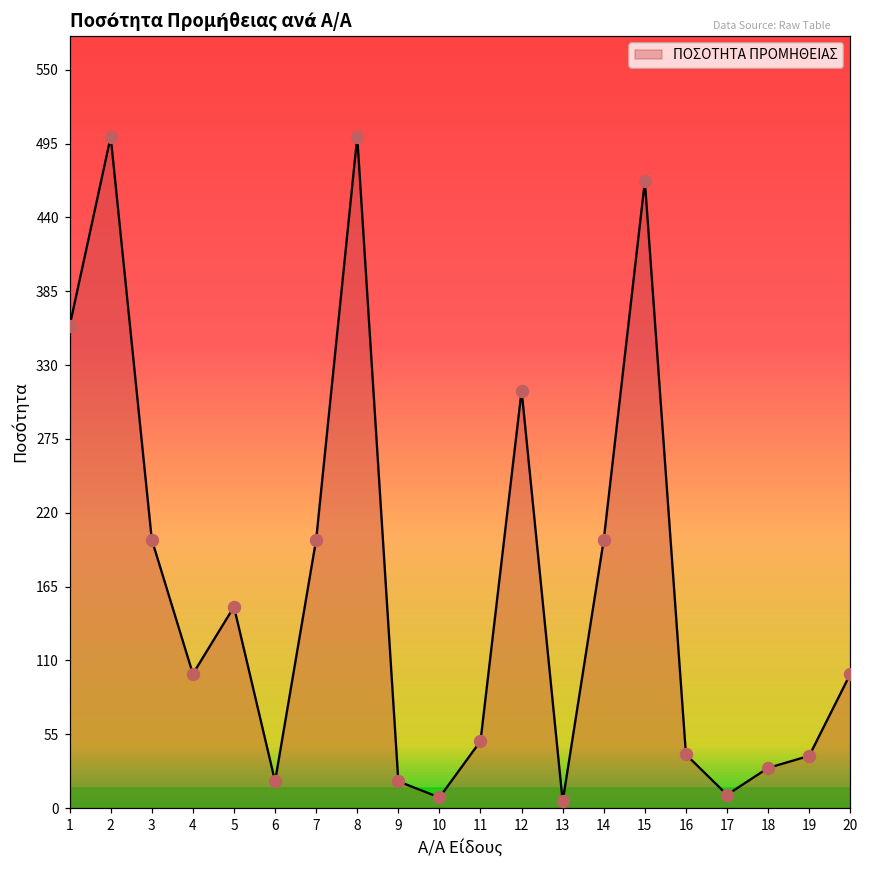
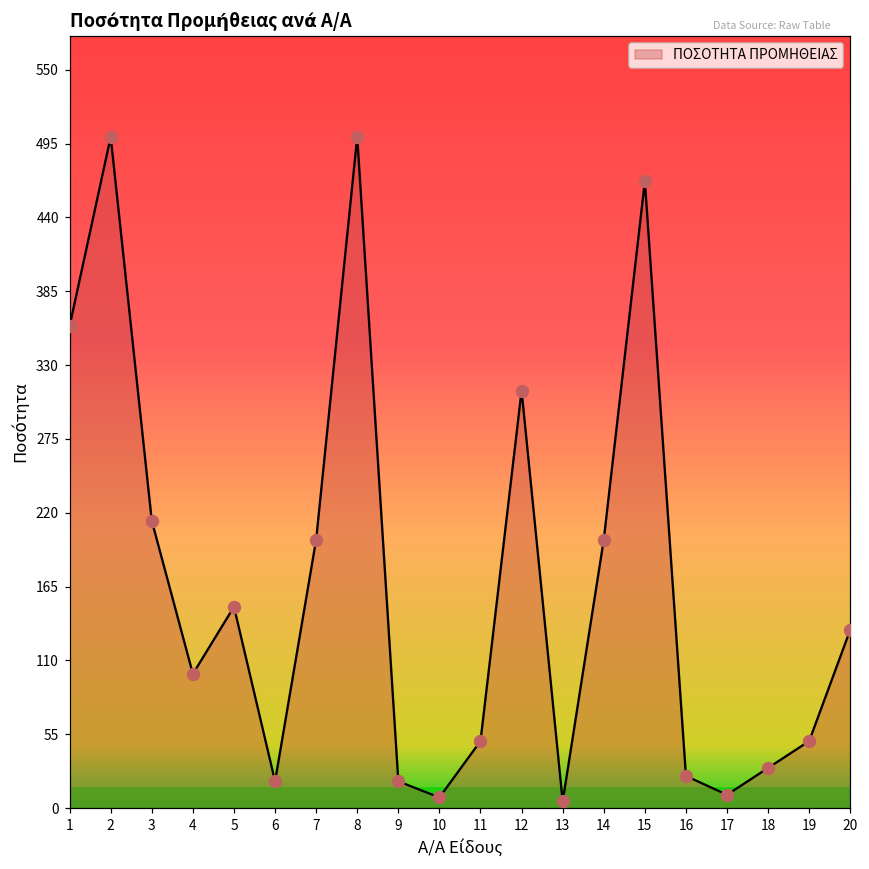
  {
    "1": 359,
    "2": 500,
-   "3": 200,
+   "3": 214,
    "4": 100,
    "5": 150,
    "6": 20,
    "7": 200,
    "8": 500,
    "9": 20,
    "11": 50,
    "12": 311,
    "14": 200,
    "15": 467,
-   "16": 40,
+   "16": 24,
    "18": 30,
-   "19": 39,
-   "20": 100
+   "19": 50,
+   "20": 133
  }
